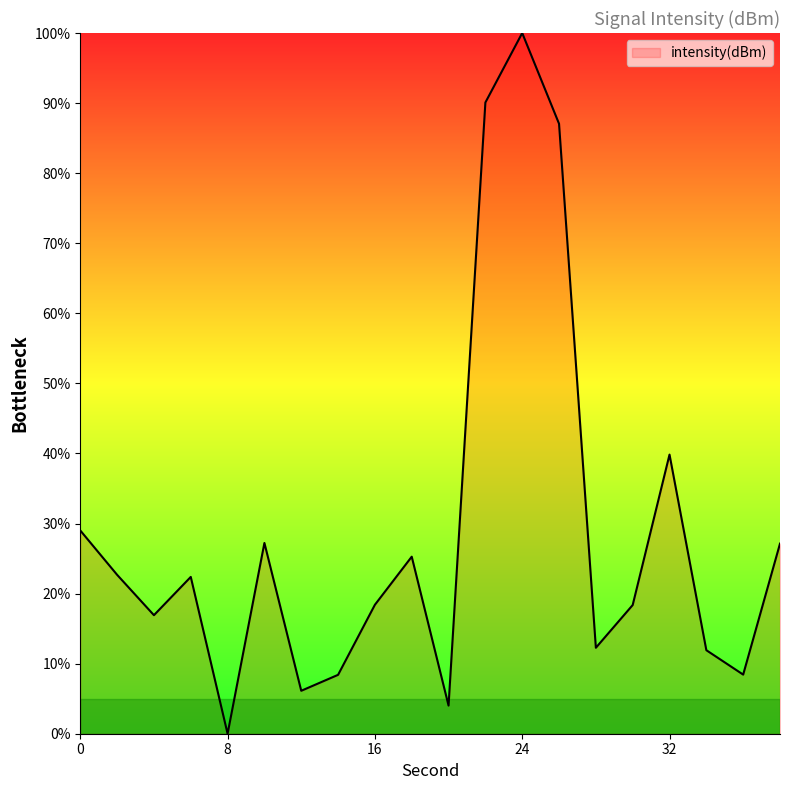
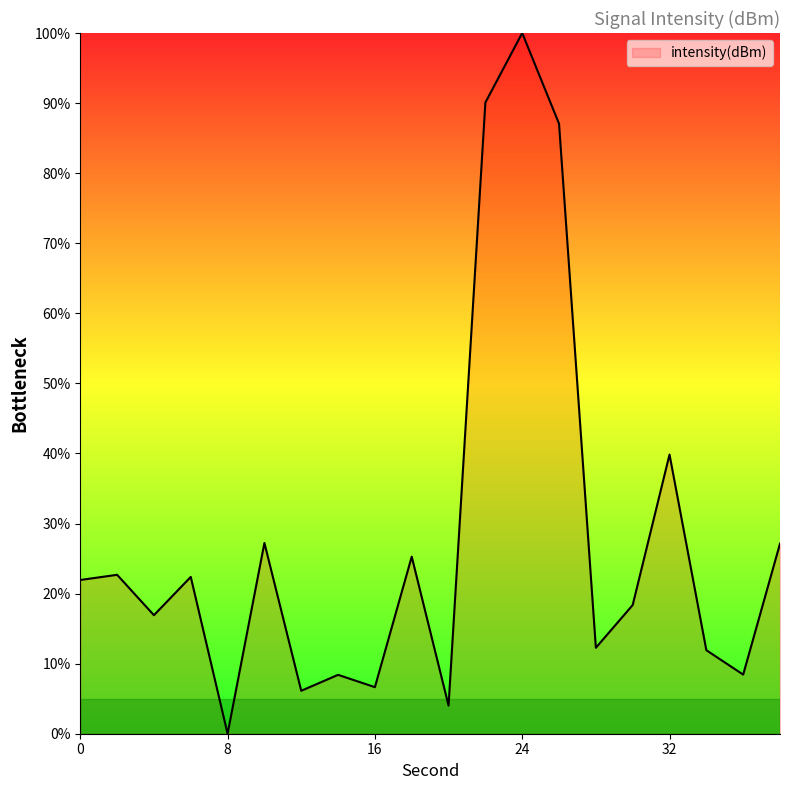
  {
-   "0": "29%",
+   "0": "22%",
    "8": "0%",
-   "16": "18%",
+   "16": "7%",
    "24": "100%",
    "32": "40%"
  }
